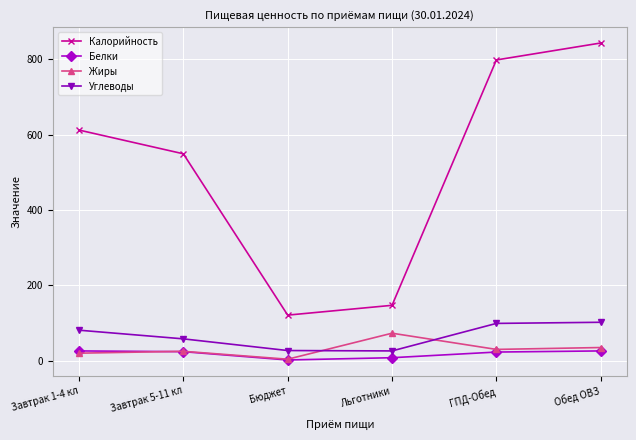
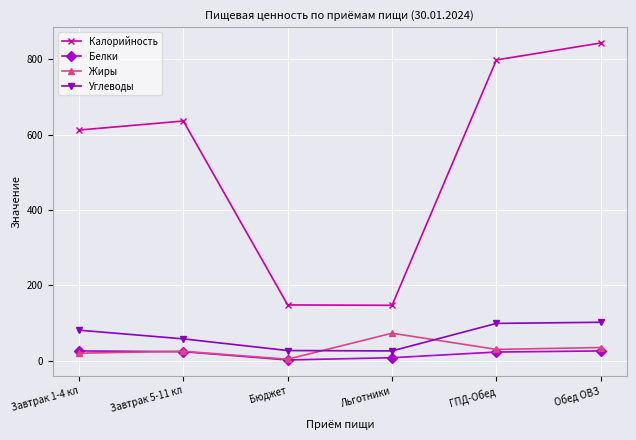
  {
    "Калорийность": {
      "Завтрак 1-4 кл": 610,
-     "Завтрак 5-11 кл": 550,
-     "Бюджет": 120,
+     "Завтрак 5-11 кл": 640,
+     "Бюджет": 150,
      "Льготники": 150,
      "ГПД-Обед": 800,
      "Обед ОВЗ": 840
    },
    "Жиры": {
      "Льготники": 70,
      "ГПД-Обед": 30,
      "Обед ОВЗ": 40
    }
  }
